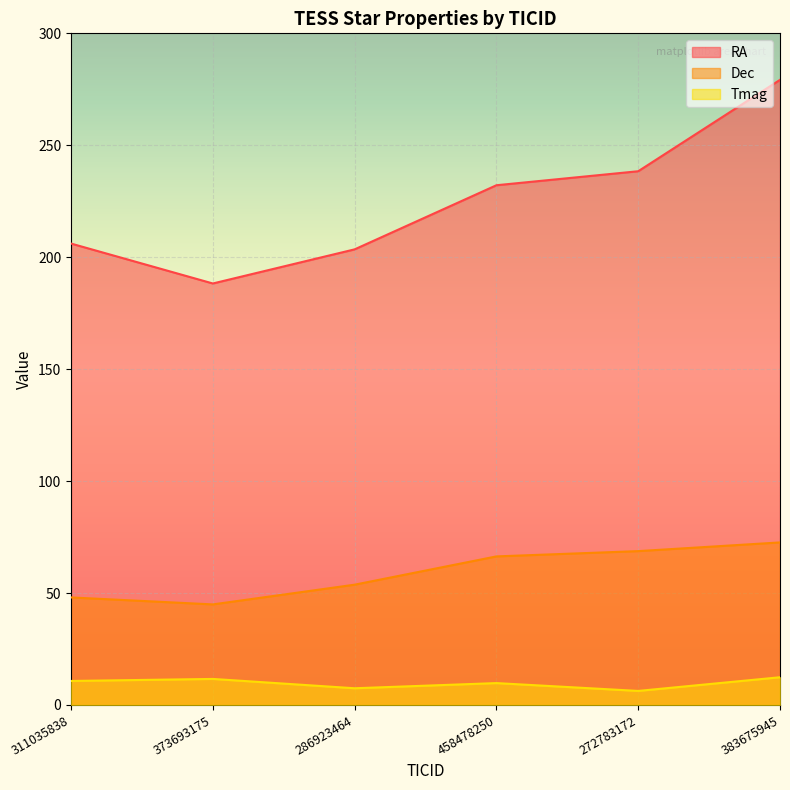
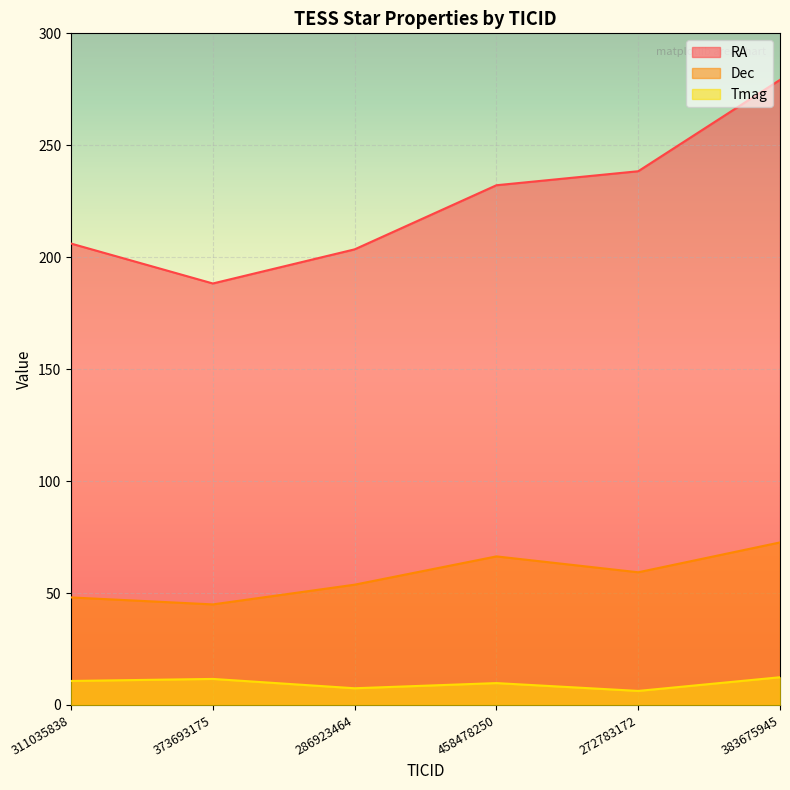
  {
    "RA": {
      "311035838": 206,
      "373693175": 188,
      "286923464": 204,
      "458478250": 232,
      "272783172": 238,
      "383675945": 279
    },
    "Dec": {
      "311035838": 48,
      "373693175": 45,
      "286923464": 54,
      "458478250": 66,
-     "272783172": 69,
+     "272783172": 59,
      "383675945": 73
    },
    "Tmag": {
      "311035838": 11,
      "373693175": 12,
      "286923464": 7,
      "458478250": 10,
      "272783172": 6,
      "383675945": 12
    }
  }
